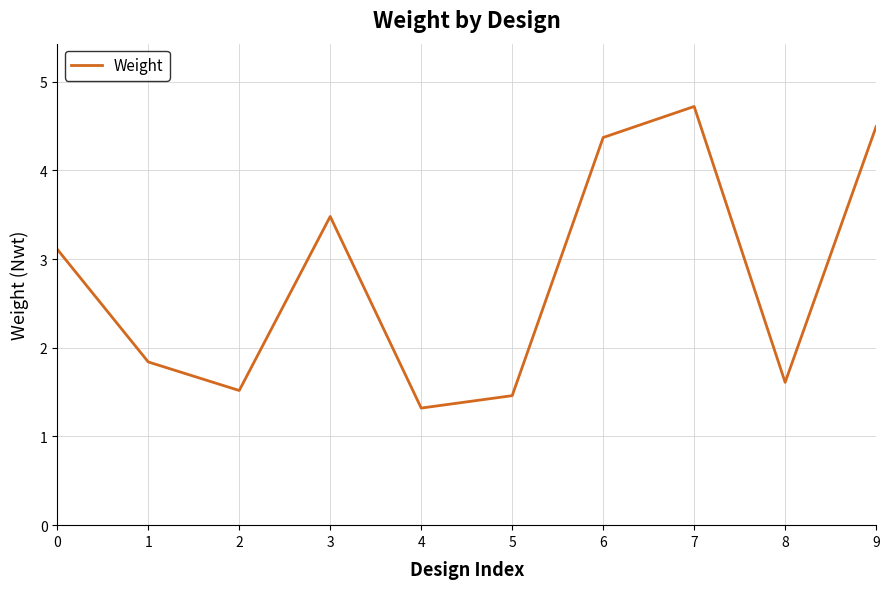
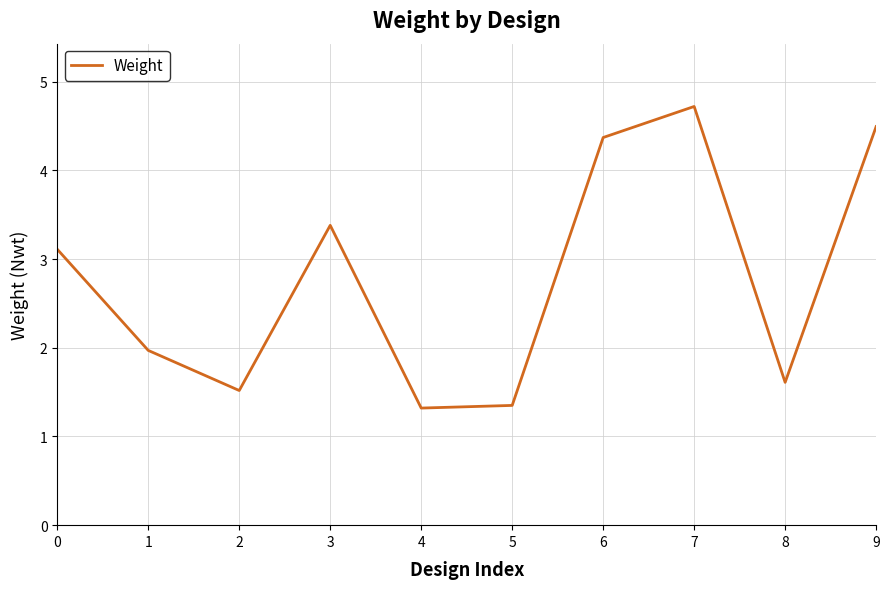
  {
    "0": 3.1,
-   "1": 1.8,
+   "1": 2.0,
    "2": 1.5,
-   "3": 3.5,
+   "3": 3.4,
    "4": 1.3,
-   "5": 1.5,
+   "5": 1.4,
    "6": 4.4,
    "7": 4.7,
    "8": 1.6,
    "9": 4.5
  }
